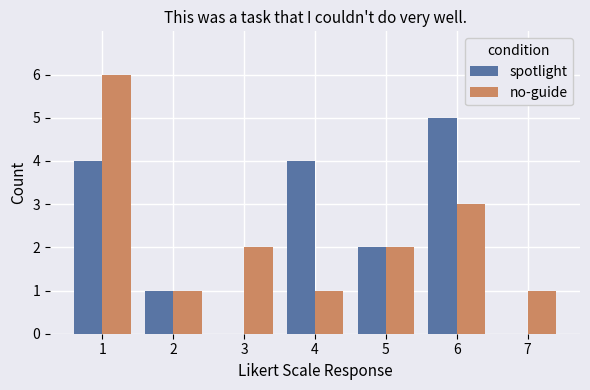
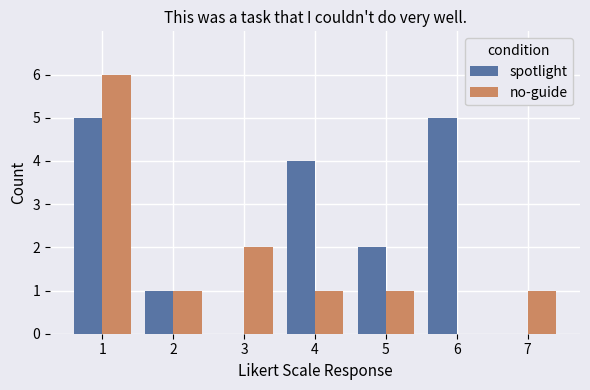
  {
    "spotlight": {
-     "1": 4,
+     "1": 5,
      "2": 1,
      "3": 0,
      "4": 4,
      "5": 2,
      "6": 5,
      "7": 0
    },
    "no-guide": {
      "1": 6,
      "2": 1,
      "3": 2,
      "4": 1,
-     "5": 2,
-     "6": 3,
+     "5": 1,
+     "6": 0,
      "7": 1
    }
  }
